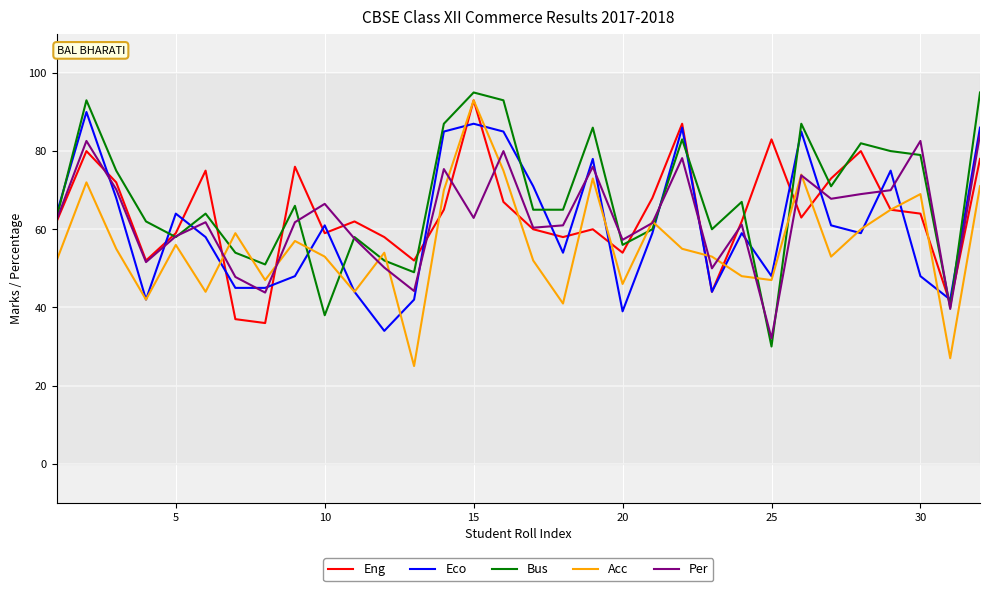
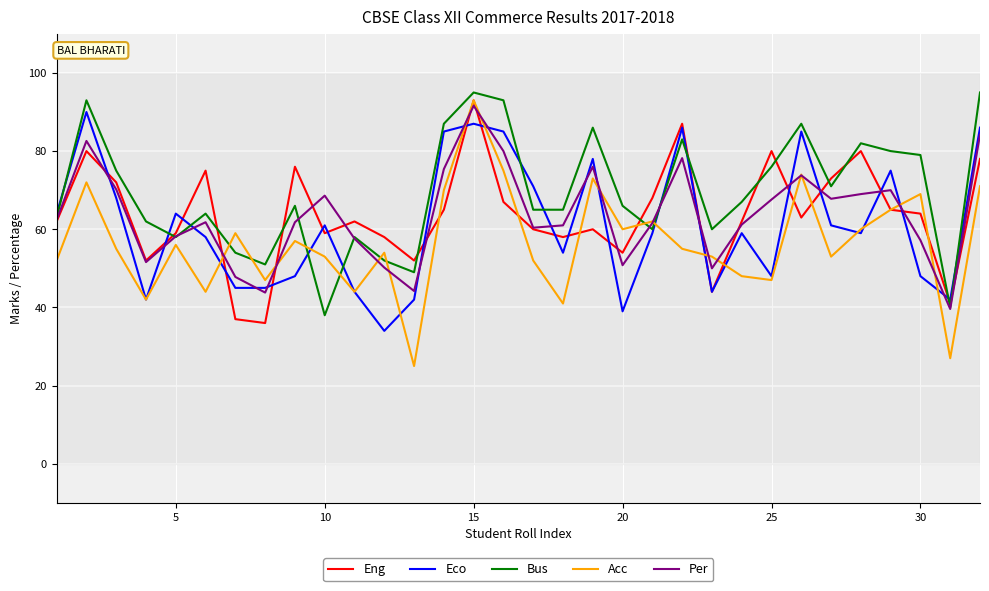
  {
    "Eng": {
      "5": 59,
      "10": 59,
      "20": 54,
-     "25": 83,
+     "25": 80,
      "30": 64
    },
    "Eco": {
      "5": 64,
      "10": 61,
      "15": 87,
      "20": 39,
      "25": 48,
      "30": 48
    },
    "Bus": {
      "10": 38,
      "15": 95,
-     "20": 56,
-     "25": 30,
+     "20": 66,
+     "25": 76,
      "30": 79
    },
    "Acc": {
      "5": 56,
      "10": 53,
-     "20": 46,
+     "20": 60,
      "25": 47,
      "30": 69
    },
    "Per": {
-     "10": 67,
-     "15": 63,
-     "20": 57,
-     "25": 32,
-     "30": 83
+     "10": 69,
+     "15": 92,
+     "20": 51,
+     "25": 68,
+     "30": 57
    }
  }
